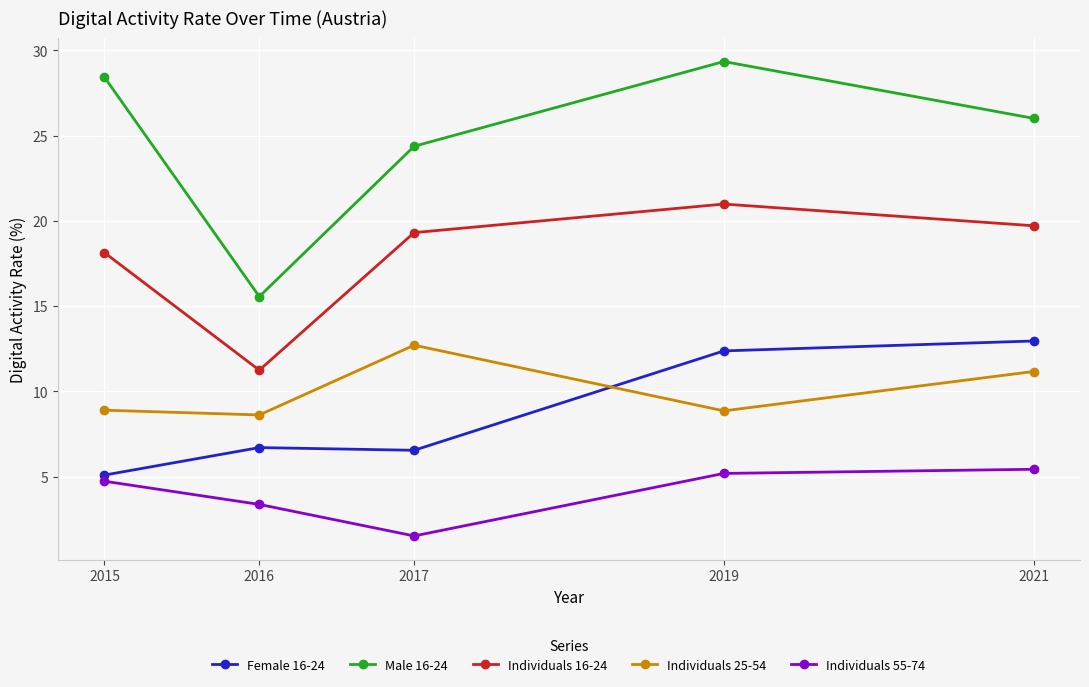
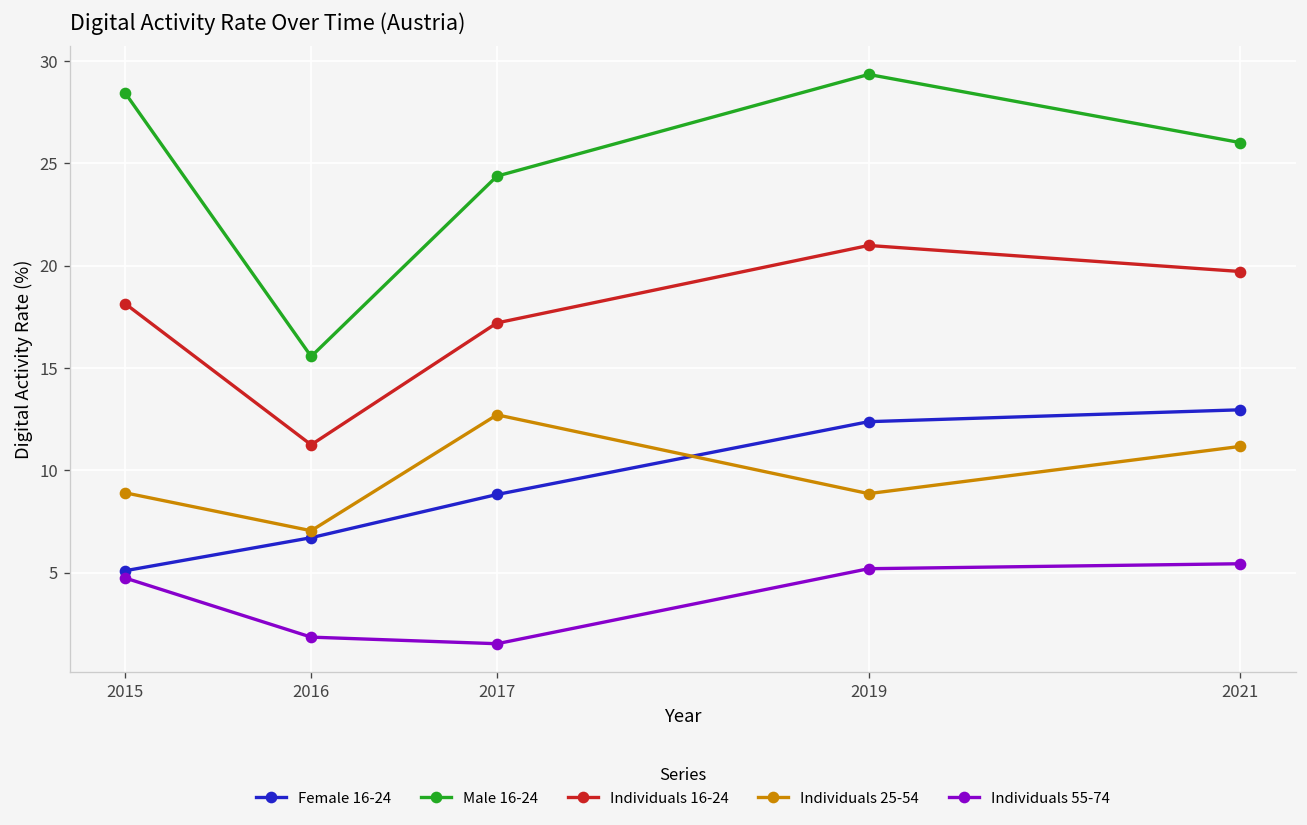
  {
    "Female 16-24": {
      "2015": 5.1,
      "2016": 6.7,
-     "2017": 6.5,
+     "2017": 8.8,
      "2019": 12.4,
      "2021": 13.0
    },
    "Male 16-24": {
      "2015": 28.4,
      "2016": 15.6,
      "2017": 24.4,
      "2019": 29.3,
      "2021": 26.0
    },
    "Individuals 16-24": {
      "2015": 18.1,
      "2016": 11.2,
-     "2017": 19.3,
+     "2017": 17.2,
      "2019": 21.0,
      "2021": 19.7
    },
    "Individuals 25-54": {
      "2015": 8.9,
-     "2016": 8.6,
+     "2016": 7.0,
      "2017": 12.7,
      "2019": 8.9,
      "2021": 11.2
    },
    "Individuals 55-74": {
      "2015": 4.7,
-     "2016": 3.4,
+     "2016": 1.8,
      "2017": 1.5,
      "2019": 5.2,
      "2021": 5.4
    }
  }
